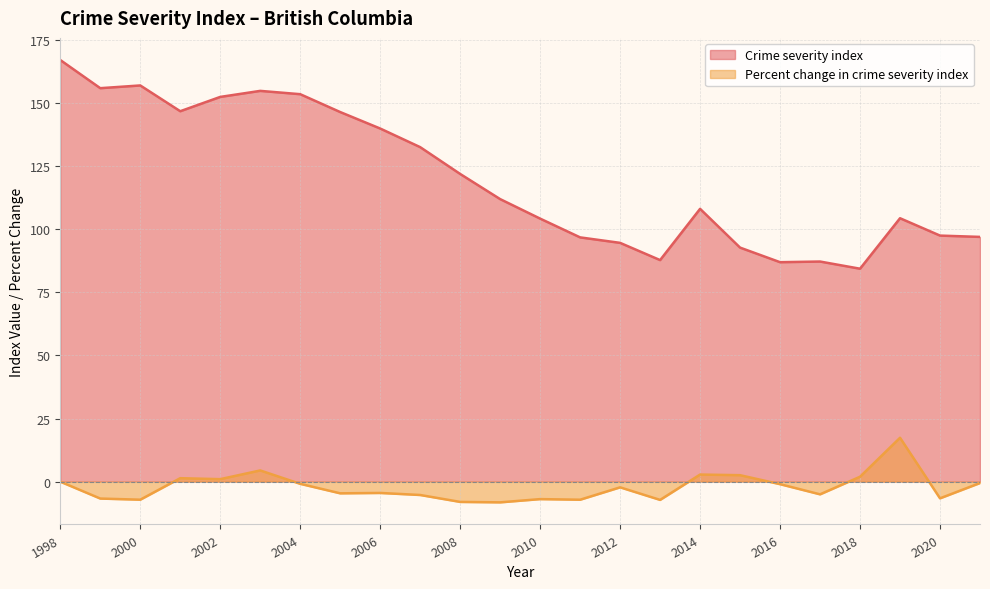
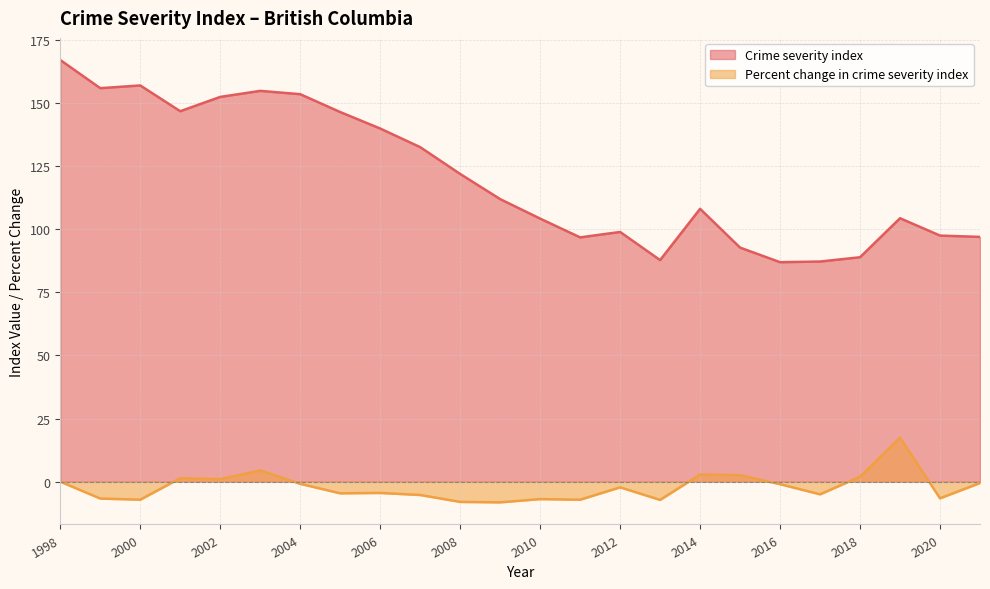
  {
    "Crime severity index": {
      "1998": 167,
      "2000": 157,
      "2002": 152,
      "2004": 153,
      "2006": 140,
      "2008": 122,
      "2010": 104,
-     "2012": 95,
+     "2012": 99,
      "2014": 108,
      "2016": 87,
-     "2018": 84,
+     "2018": 89,
      "2020": 97
    }
  }
